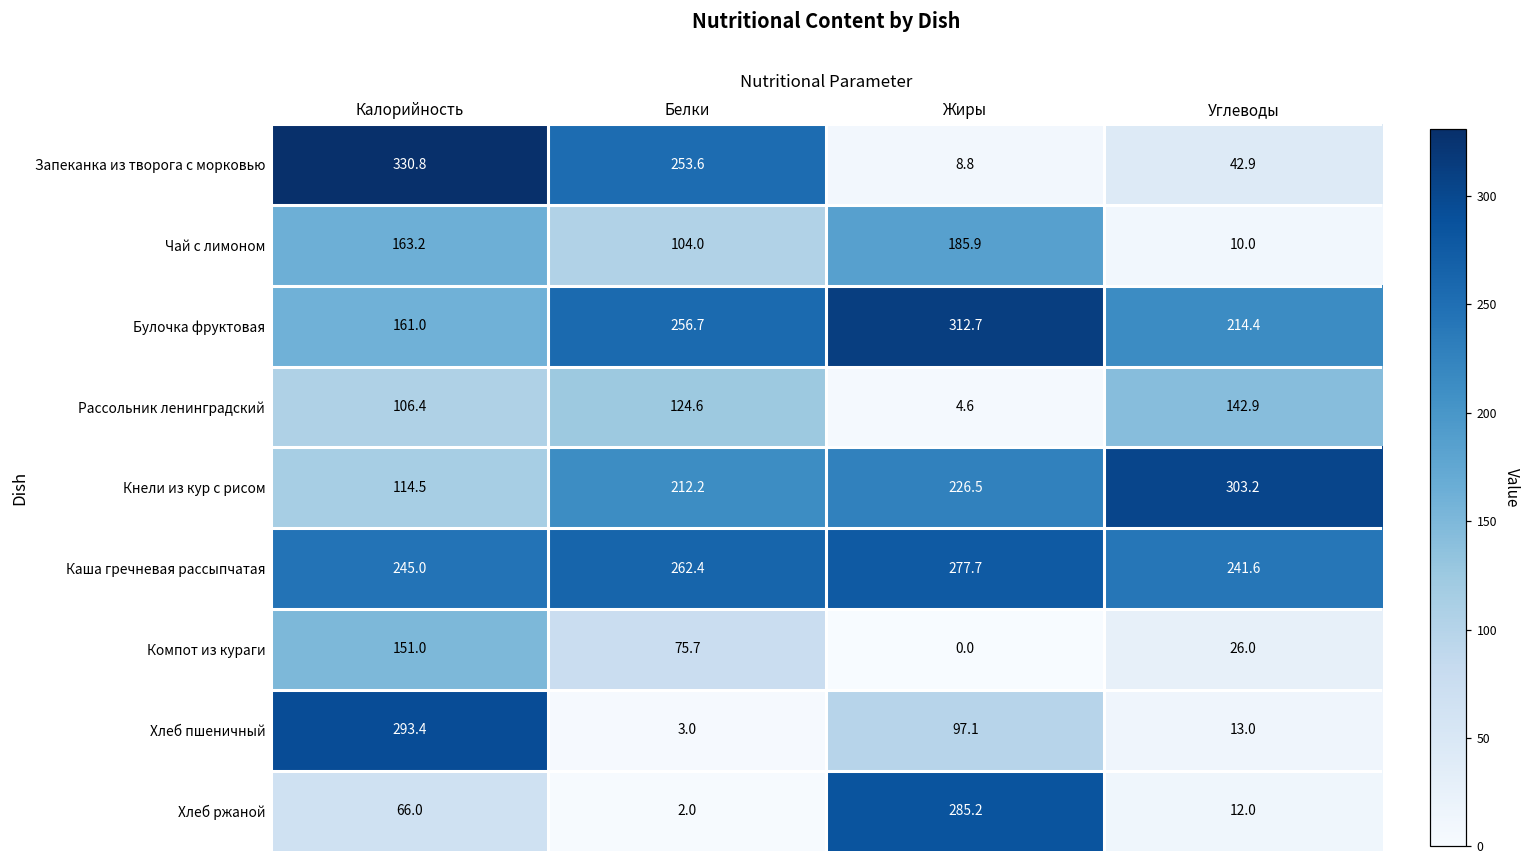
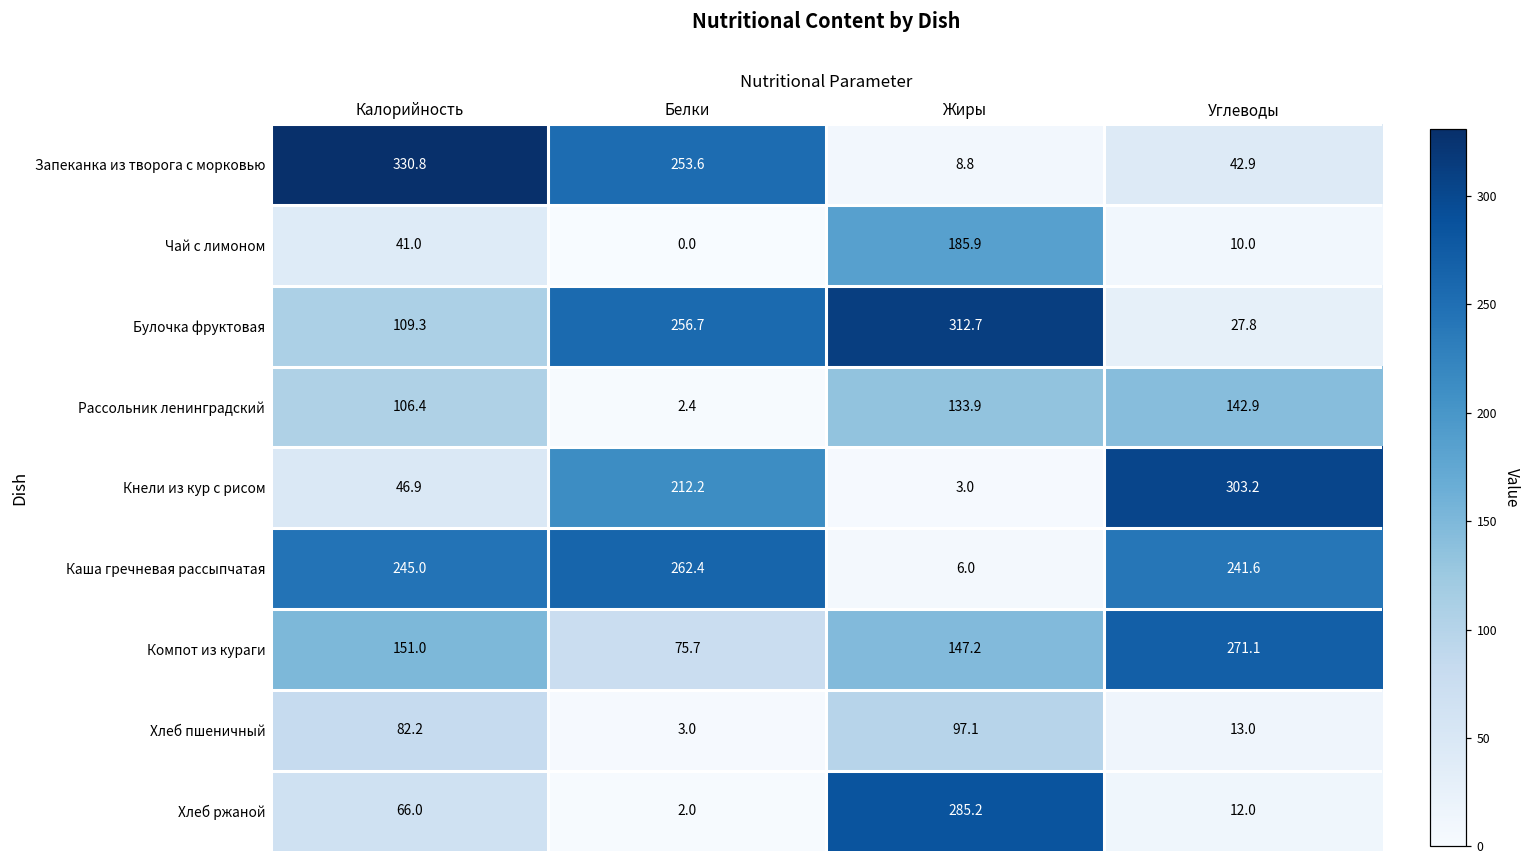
  {
    "Запеканка из творога с морковью": {
      "Калорийность": 330.8,
      "Белки": 253.6,
      "Жиры": 8.8,
      "Углеводы": 42.9
    },
    "Чай с лимоном": {
-     "Калорийность": 163.2,
-     "Белки": 104.0,
+     "Калорийность": 41.0,
+     "Белки": 0.0,
      "Жиры": 185.9,
      "Углеводы": 10.0
    },
    "Булочка фруктовая": {
-     "Калорийность": 161.0,
+     "Калорийность": 109.3,
      "Белки": 256.7,
      "Жиры": 312.7,
-     "Углеводы": 214.4
+     "Углеводы": 27.8
    },
    "Рассольник ленинградский": {
      "Калорийность": 106.4,
-     "Белки": 124.6,
-     "Жиры": 4.6,
+     "Белки": 2.4,
+     "Жиры": 133.9,
      "Углеводы": 142.9
    },
    "Кнели из кур с рисом": {
-     "Калорийность": 114.5,
+     "Калорийность": 46.9,
      "Белки": 212.2,
-     "Жиры": 226.5,
+     "Жиры": 3.0,
      "Углеводы": 303.2
    },
    "Каша гречневая рассыпчатая": {
      "Калорийность": 245.0,
      "Белки": 262.4,
-     "Жиры": 277.7,
+     "Жиры": 6.0,
      "Углеводы": 241.6
    },
    "Компот из кураги": {
      "Калорийность": 151.0,
      "Белки": 75.7,
-     "Жиры": 0.0,
-     "Углеводы": 26.0
+     "Жиры": 147.2,
+     "Углеводы": 271.1
    },
    "Хлеб пшеничный": {
-     "Калорийность": 293.4,
+     "Калорийность": 82.2,
      "Белки": 3.0,
      "Жиры": 97.1,
      "Углеводы": 13.0
    },
    "Хлеб ржаной": {
      "Калорийность": 66.0,
      "Белки": 2.0,
      "Жиры": 285.2,
      "Углеводы": 12.0
    }
  }
